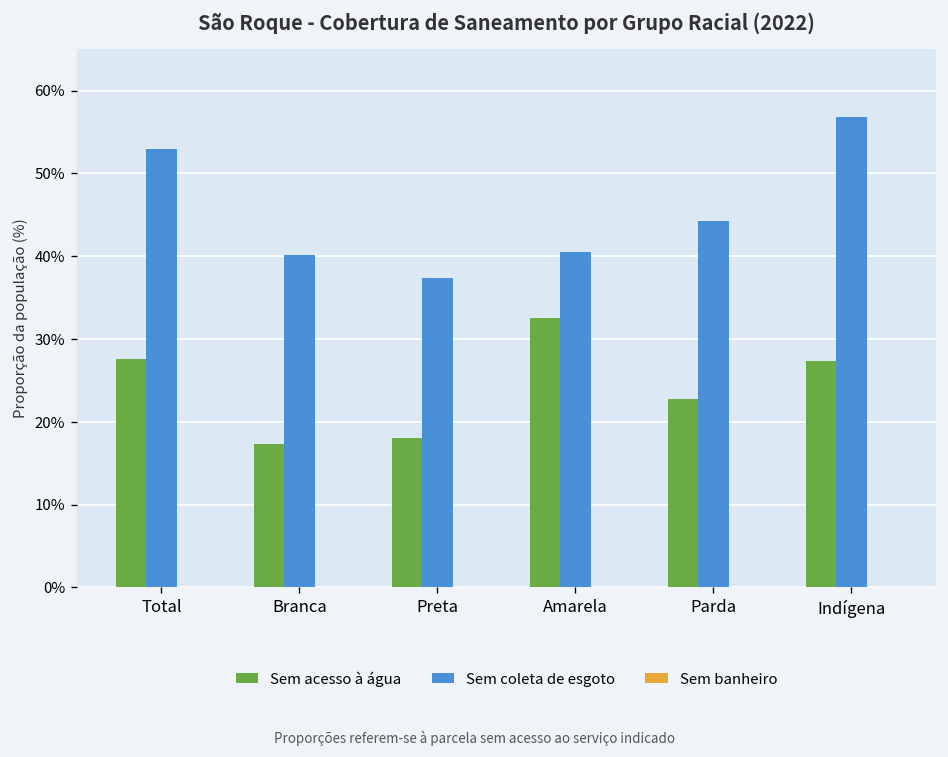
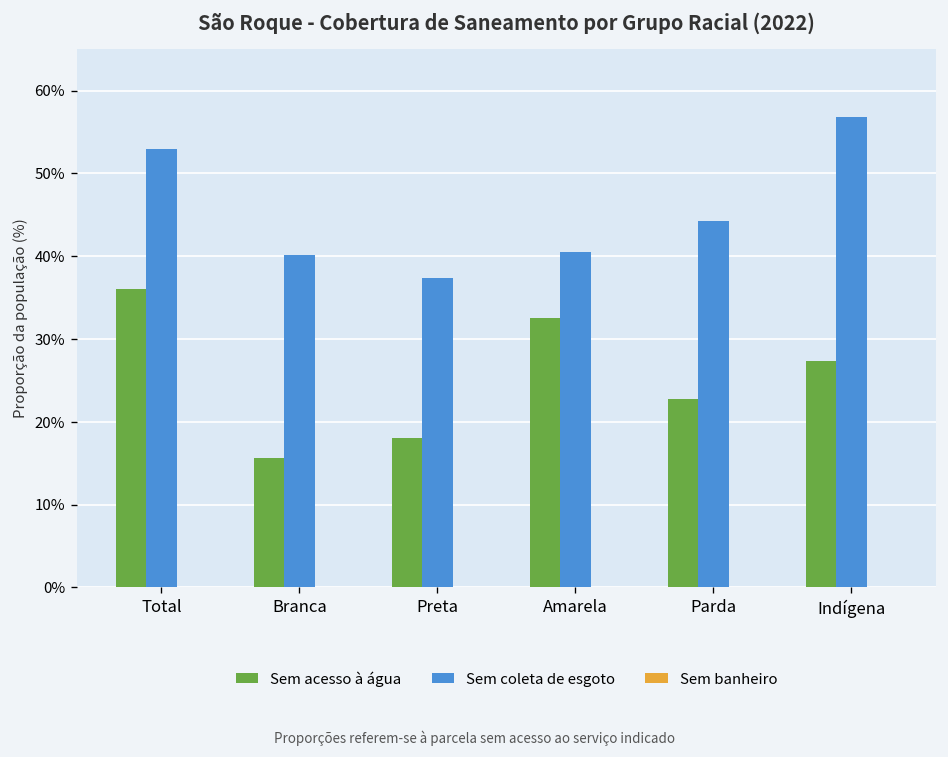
  {
    "Sem acesso à água": {
-     "Total": "28%",
-     "Branca": "17%",
+     "Total": "36%",
+     "Branca": "16%",
      "Preta": "18%",
      "Amarela": "33%",
      "Parda": "23%",
      "Indígena": "27%"
    },
    "Sem coleta de esgoto": {
      "Total": "53%",
      "Branca": "40%",
      "Preta": "37%",
      "Amarela": "41%",
      "Parda": "44%",
      "Indígena": "57%"
    }
  }
